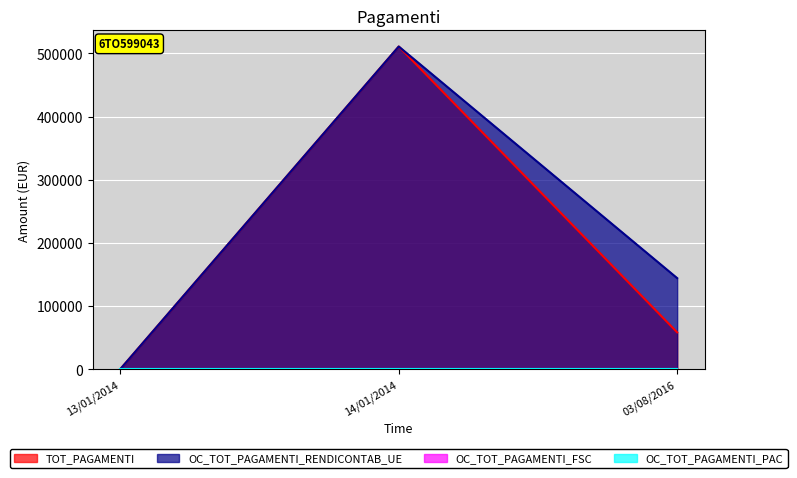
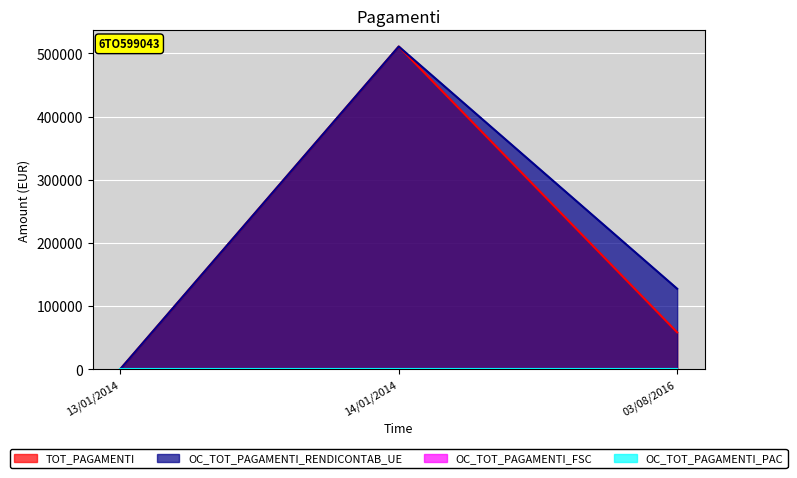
  {
    "TOT_PAGAMENTI": {
      "03/08/2016": 60000
    },
    "OC_TOT_PAGAMENTI_RENDICONTAB_UE": {
-     "03/08/2016": 140000
+     "03/08/2016": 130000
    },
    "OC_TOT_PAGAMENTI_PAC": {
      "14/01/2014": 0,
      "03/08/2016": 0
    }
  }
